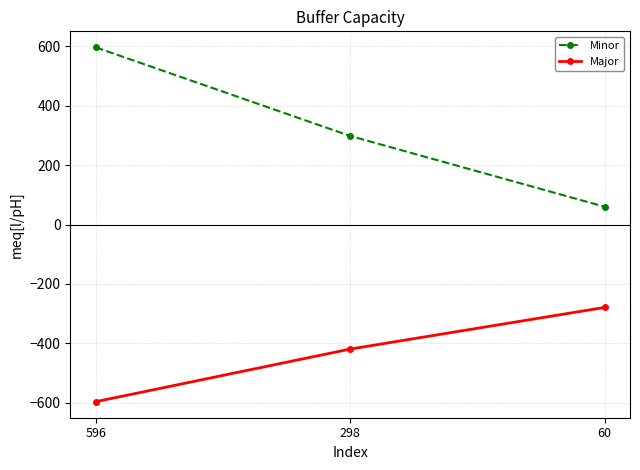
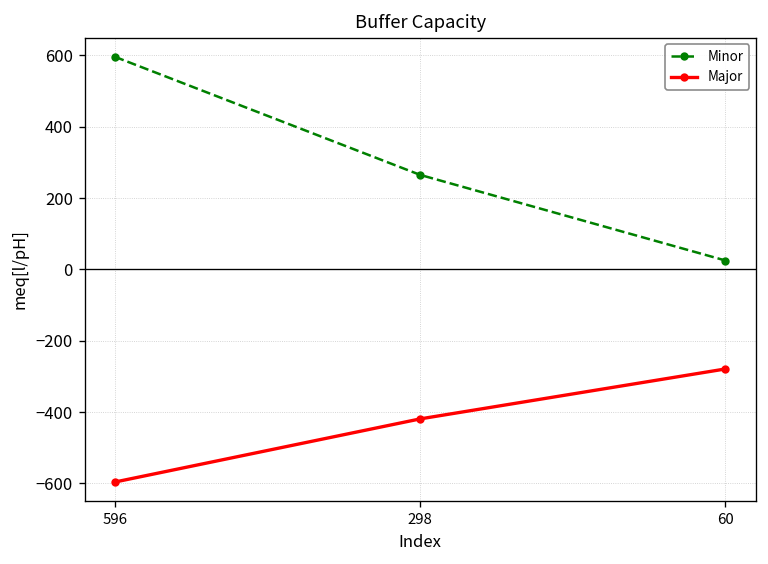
  {
    "Minor": {
      "596": 600,
-     "298": 300,
-     "60": 60
+     "298": 270,
+     "60": 30
    },
    "Major": {
      "596": -600,
      "298": -420,
      "60": -280
    }
  }
